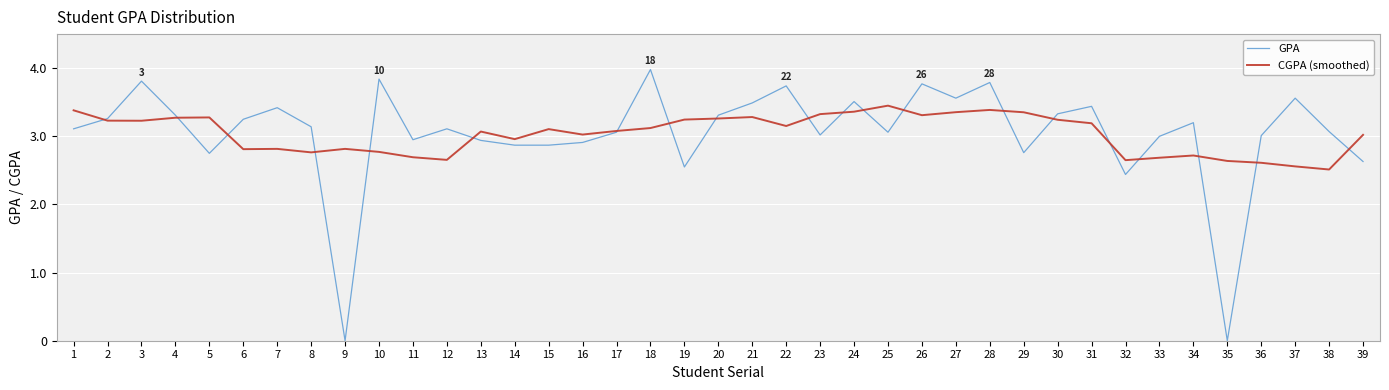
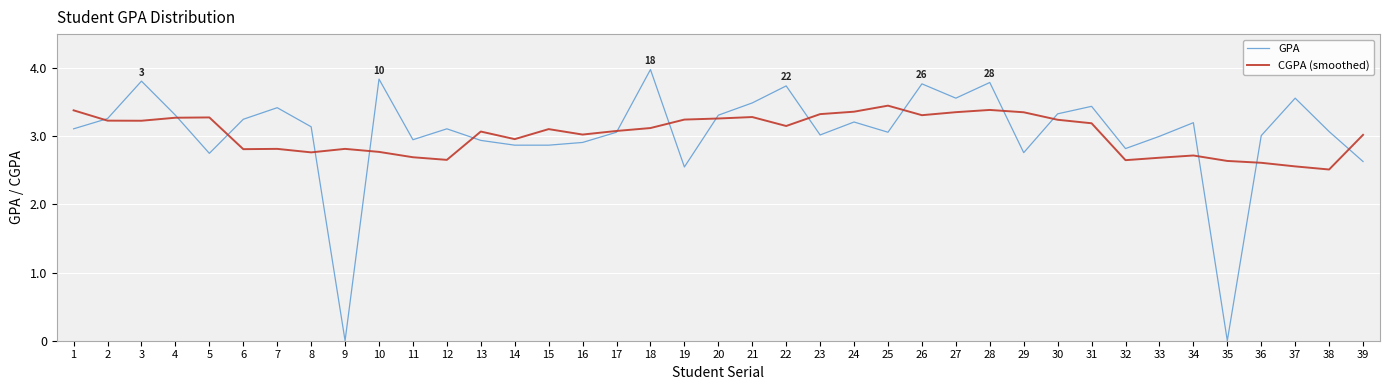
  {
    "GPA": {
      "1": 3.1,
      "5": 2.8,
      "6": 3.3,
      "7": 3.4,
      "8": 3.1,
      "9": 0.0,
      "11": 3.0,
      "12": 3.1,
      "13": 2.9,
      "14": 2.9,
      "15": 2.9,
      "16": 2.9,
      "19": 2.6,
      "20": 3.3,
      "21": 3.5,
      "23": 3.0,
-     "24": 3.5,
+     "24": 3.2,
      "25": 3.1,
      "27": 3.6,
      "29": 2.8,
      "30": 3.3,
      "31": 3.4,
-     "32": 2.4,
+     "32": 2.8,
      "33": 3.0,
      "34": 3.2,
      "35": 0.0,
      "36": 3.0,
      "37": 3.6,
      "38": 3.1,
      "39": 2.6
    },
    "CGPA (smoothed)": {
      "1": 3.4,
      "3": 3.2,
      "5": 3.3,
      "6": 2.8,
      "7": 2.8,
      "8": 2.8,
      "9": 2.8,
      "10": 2.8,
      "11": 2.7,
      "12": 2.7,
      "13": 3.1,
      "14": 3.0,
      "15": 3.1,
      "16": 3.0,
      "18": 3.1,
      "19": 3.2,
      "20": 3.3,
      "21": 3.3,
      "22": 3.2,
      "23": 3.3,
      "24": 3.4,
      "25": 3.4,
      "26": 3.3,
      "27": 3.4,
      "28": 3.4,
      "29": 3.4,
      "30": 3.2,
      "31": 3.2,
      "32": 2.6,
      "33": 2.7,
      "34": 2.7,
      "35": 2.6,
      "36": 2.6,
      "37": 2.6,
      "38": 2.5,
      "39": 3.0
    }
  }
